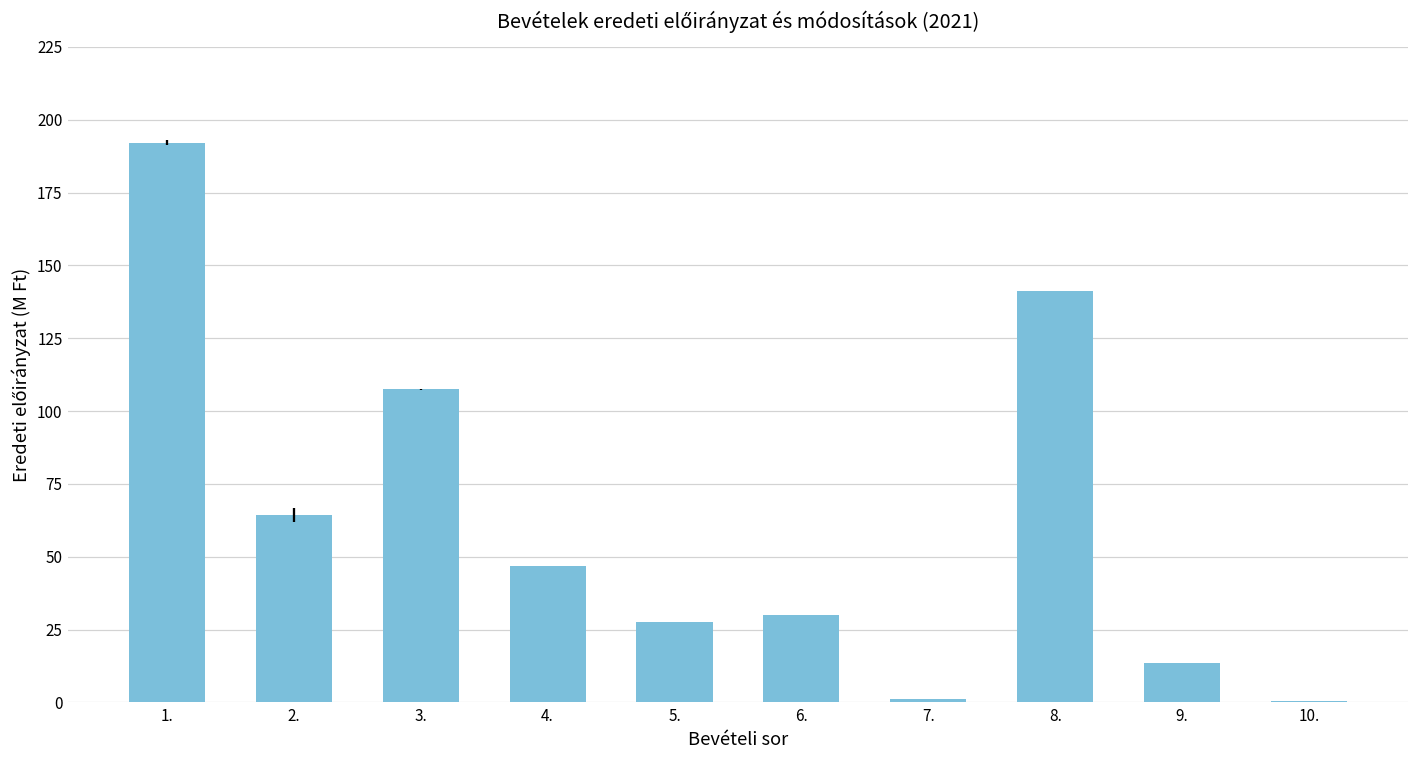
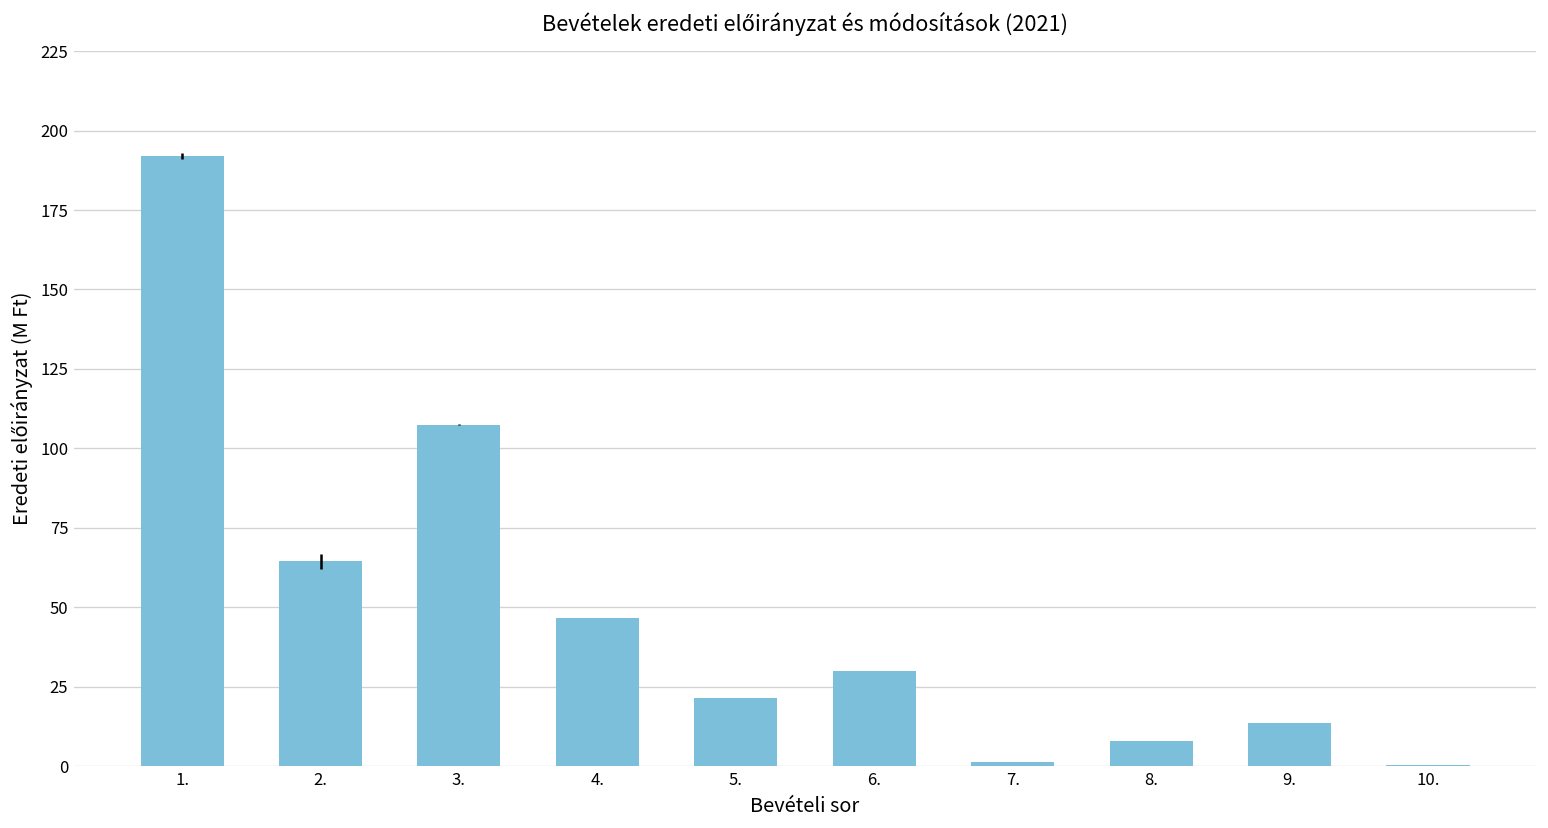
  {
    "1.": 192,
    "2.": 64,
    "3.": 107,
    "4.": 47,
-   "5.": 28,
+   "5.": 21,
    "6.": 30,
    "7.": 1,
-   "8.": 141,
+   "8.": 8,
    "9.": 14
  }
